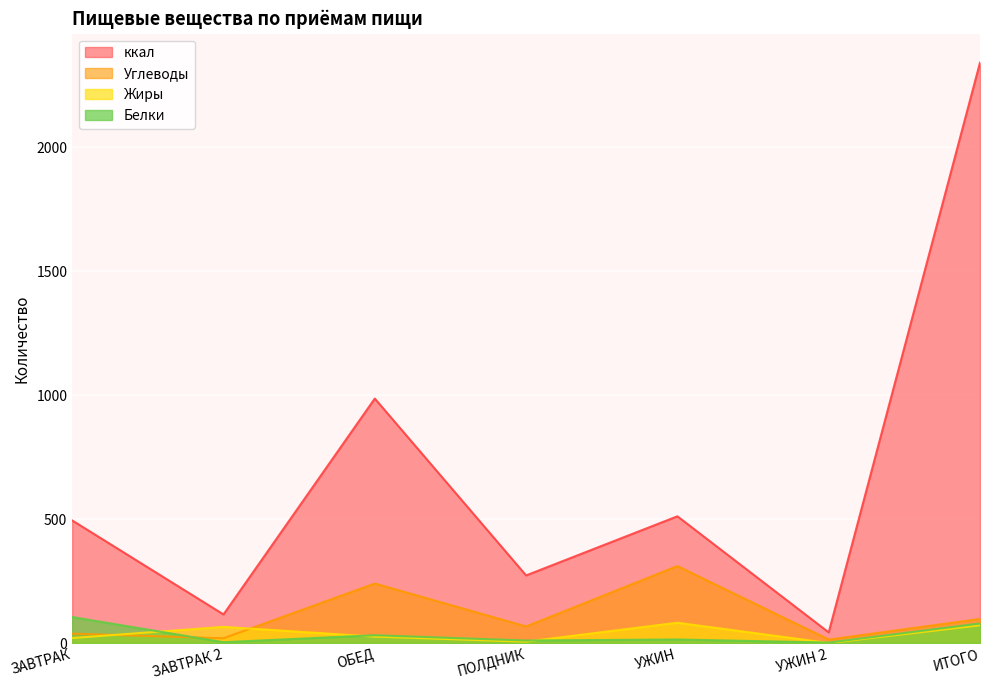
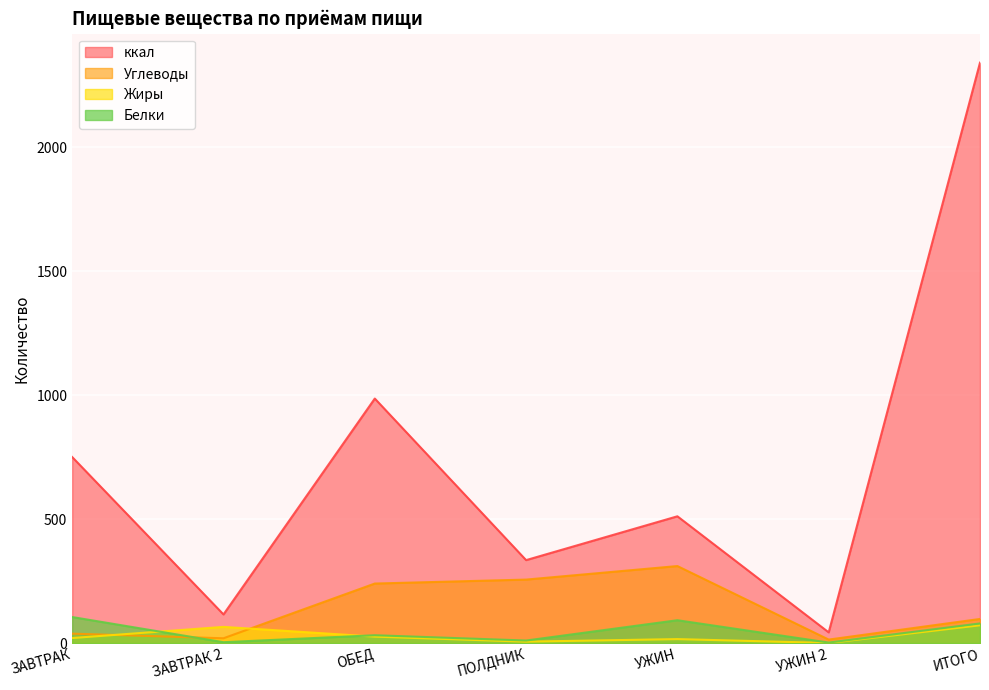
  {
    "ккал": {
-     "ЗАВТРАК": 490,
+     "ЗАВТРАК": 750,
      "ЗАВТРАК 2": 120,
      "ОБЕД": 990,
-     "ПОЛДНИК": 270,
+     "ПОЛДНИК": 330,
      "УЖИН": 510,
      "УЖИН 2": 40,
      "ИТОГО": 2340
    },
    "Углеводы": {
      "ЗАВТРАК": 40,
      "ЗАВТРАК 2": 20,
      "ОБЕД": 240,
-     "ПОЛДНИК": 70,
+     "ПОЛДНИК": 260,
      "УЖИН": 310,
      "УЖИН 2": 10,
      "ИТОГО": 100
    },
    "Жиры": {
      "ЗАВТРАК": 20,
      "ЗАВТРАК 2": 70,
-     "УЖИН": 80
+     "УЖИН": 20
    },
    "Белки": {
      "ЗАВТРАК": 110,
      "ЗАВТРАК 2": 0,
-     "УЖИН": 10
+     "УЖИН": 90
    }
  }
